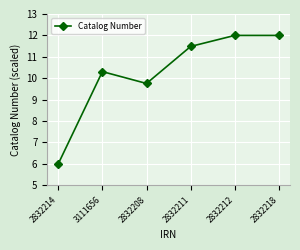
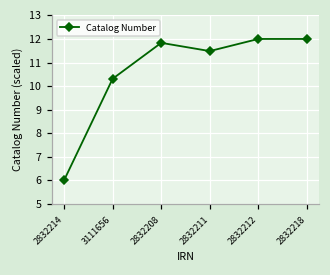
  {
    "2832214": 6.0,
    "3111656": 10.3,
-   "2832208": 9.8,
+   "2832208": 11.8,
    "2832211": 11.5,
    "2832212": 12.0,
    "2832218": 12.0
  }
